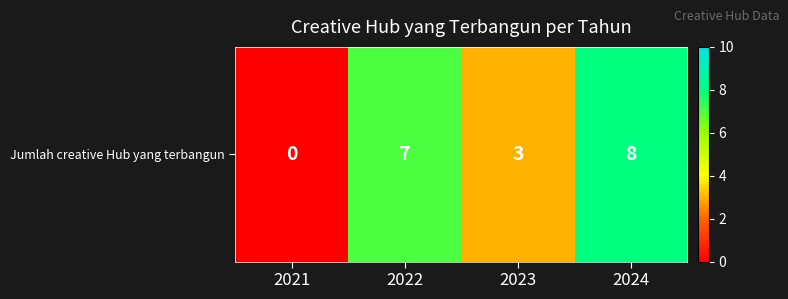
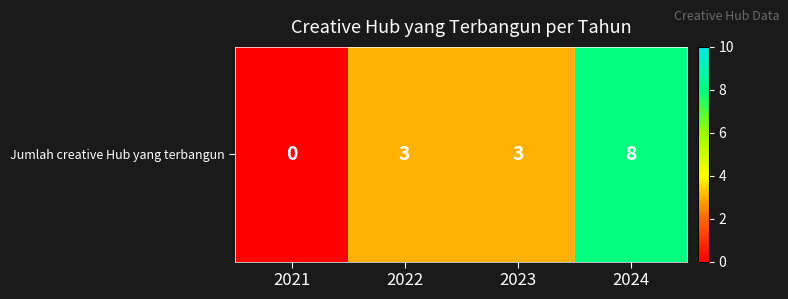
  {
    "Jumlah creative Hub yang terbangun": {
      "2021": 0,
-     "2022": 7,
+     "2022": 3,
      "2023": 3,
      "2024": 8
    }
  }
